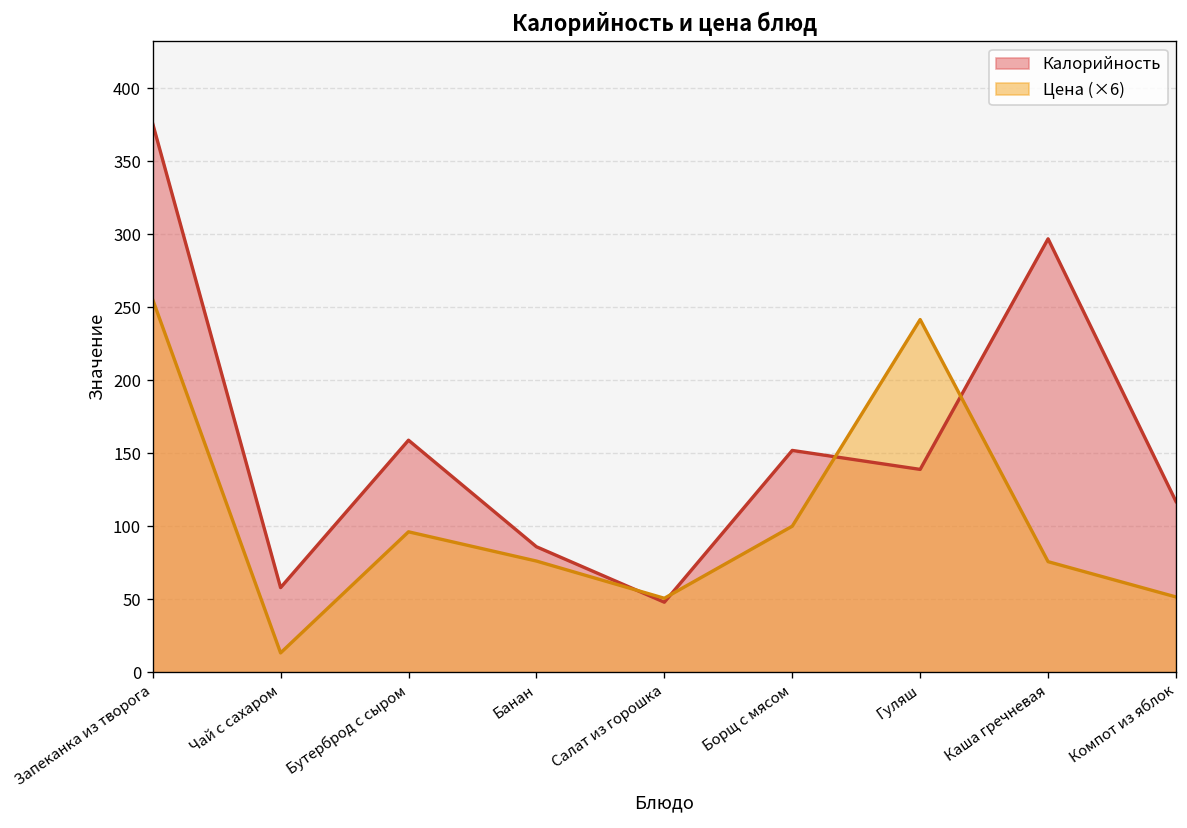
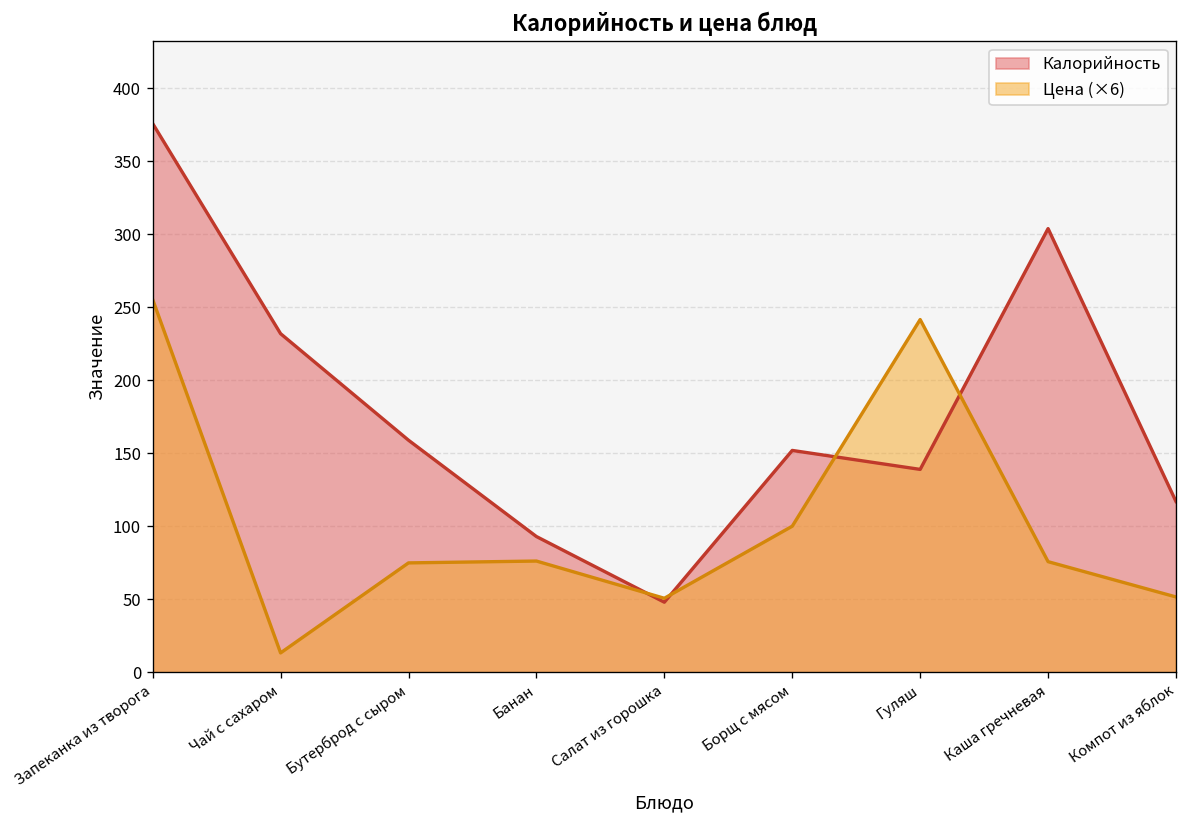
  {
    "Калорийность": {
      "Запеканка из творога": 376,
-     "Чай с сахаром": 58,
+     "Чай с сахаром": 232,
      "Бутерброд с сыром": 159,
-     "Банан": 86,
+     "Банан": 93,
      "Салат из горошка": 48,
      "Борщ с мясом": 152,
      "Гуляш": 139,
-     "Каша гречневая": 297,
+     "Каша гречневая": 304,
      "Компот из яблок": 117
    },
    "Цена (×6)": {
      "Запеканка из творога": 255,
      "Чай с сахаром": 13,
-     "Бутерброд с сыром": 96,
+     "Бутерброд с сыром": 75,
      "Банан": 76,
      "Салат из горошка": 51,
      "Борщ с мясом": 100,
      "Гуляш": 242,
      "Каша гречневая": 76,
      "Компот из яблок": 52
    }
  }
